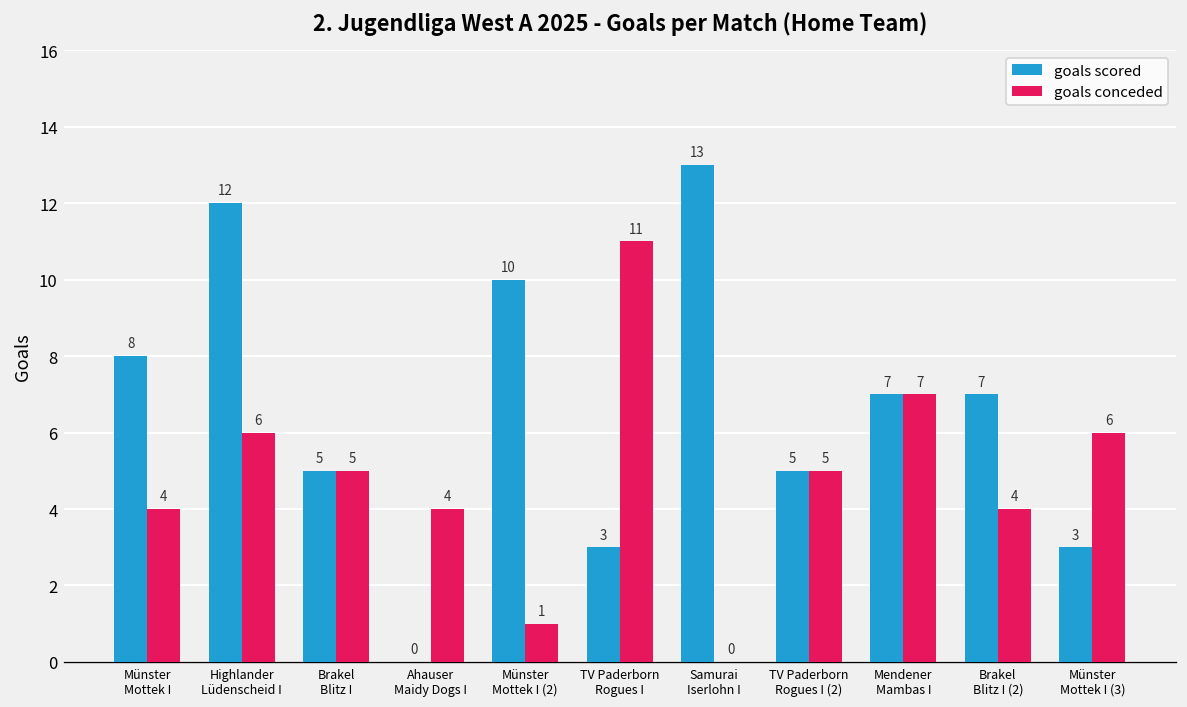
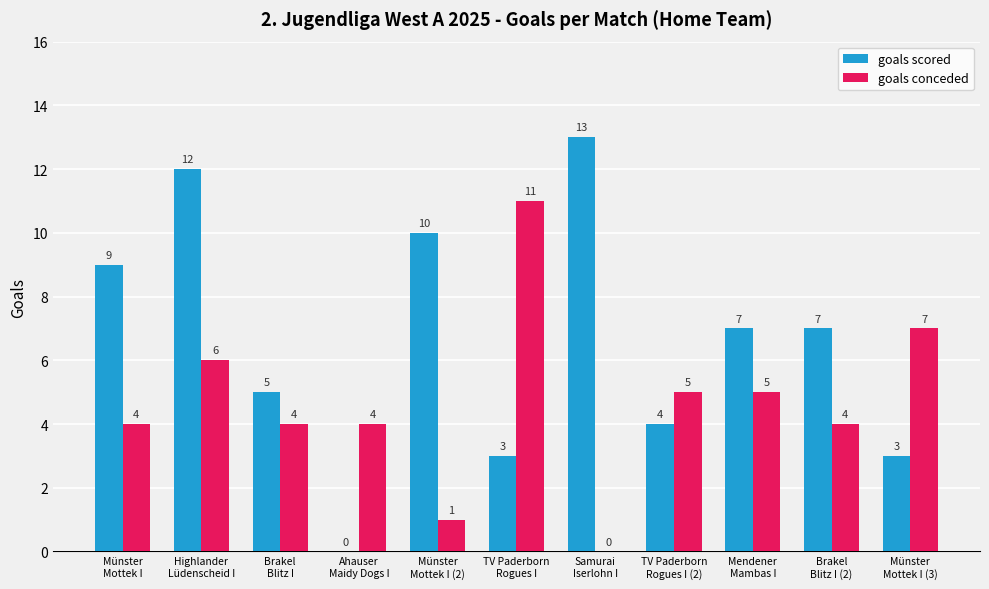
  {
    "goals scored": {
-     "Münster Mottek I": 8,
+     "Münster Mottek I": 9,
      "Highlander Lüdenscheid I": 12,
      "Brakel Blitz I": 5,
      "Ahauser Maidy Dogs I": 0,
      "Münster Mottek I (2)": 10,
      "TV Paderborn Rogues I": 3,
      "Samurai Iserlohn I": 13,
-     "TV Paderborn Rogues I (2)": 5,
+     "TV Paderborn Rogues I (2)": 4,
      "Mendener Mambas I": 7,
      "Brakel Blitz I (2)": 7,
      "Münster Mottek I (3)": 3
    },
    "goals conceded": {
      "Münster Mottek I": 4,
      "Highlander Lüdenscheid I": 6,
-     "Brakel Blitz I": 5,
+     "Brakel Blitz I": 4,
      "Ahauser Maidy Dogs I": 4,
      "Münster Mottek I (2)": 1,
      "TV Paderborn Rogues I": 11,
      "Samurai Iserlohn I": 0,
      "TV Paderborn Rogues I (2)": 5,
-     "Mendener Mambas I": 7,
+     "Mendener Mambas I": 5,
      "Brakel Blitz I (2)": 4,
-     "Münster Mottek I (3)": 6
+     "Münster Mottek I (3)": 7
    }
  }
